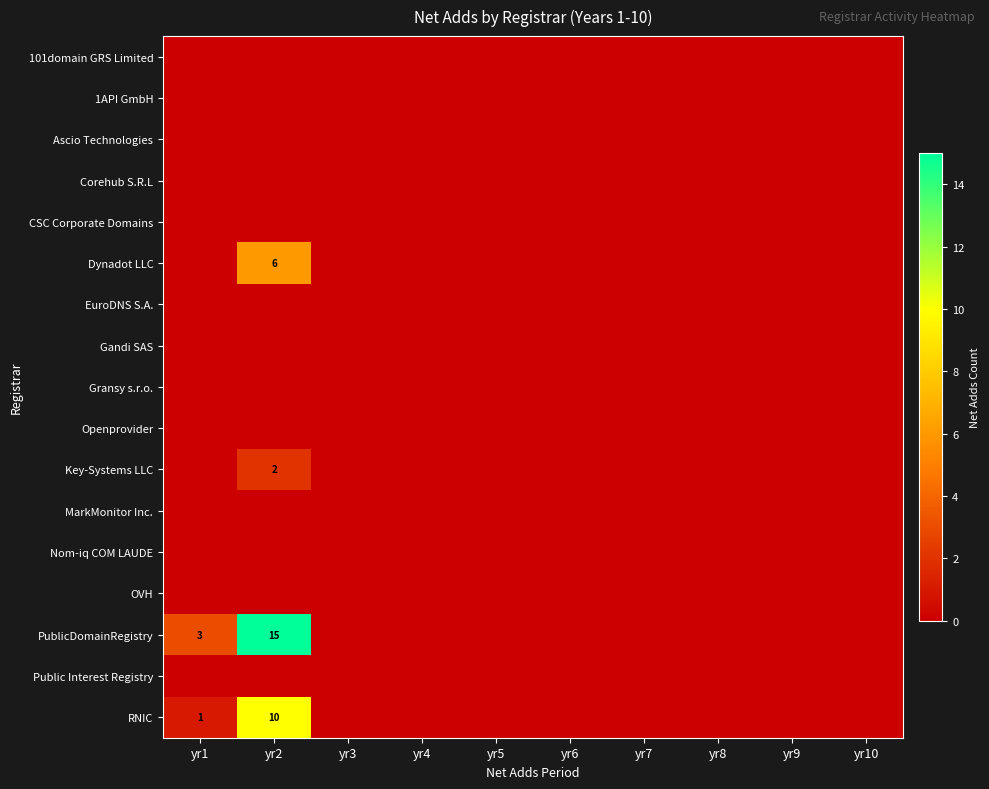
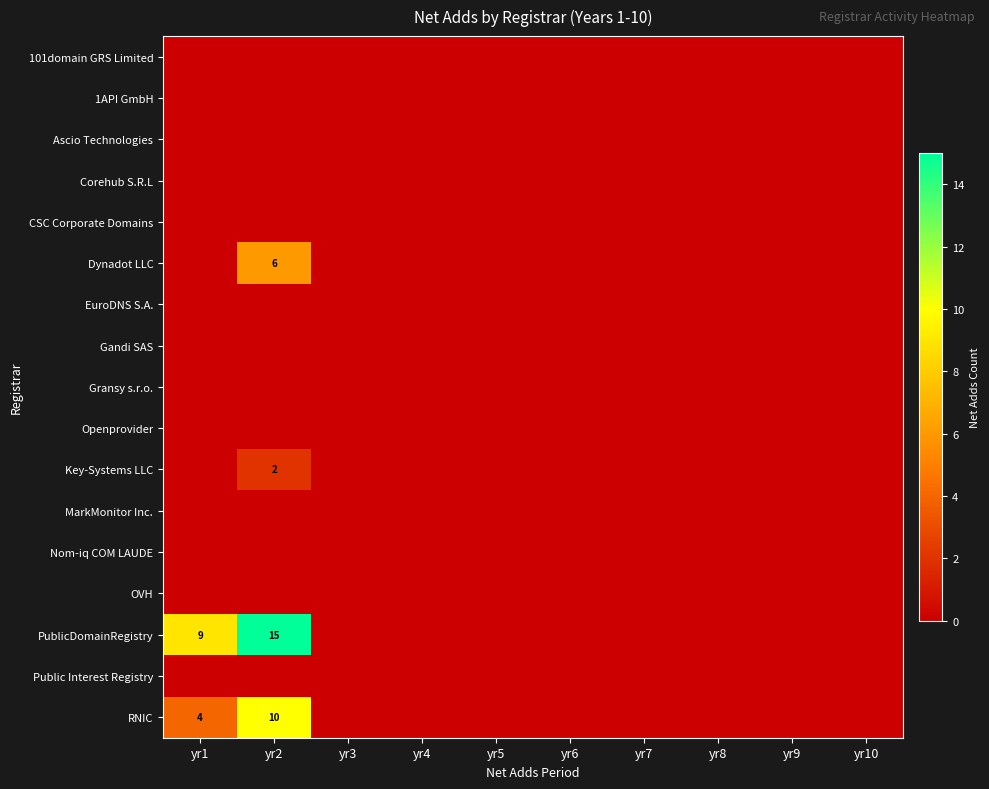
  {
    "Dynadot LLC": {
      "yr2": 6
    },
    "Key-Systems LLC": {
      "yr2": 2
    },
    "PublicDomainRegistry": {
-     "yr1": 3,
+     "yr1": 9,
      "yr2": 15
    },
    "RNIC": {
-     "yr1": 1,
+     "yr1": 4,
      "yr2": 10
    }
  }
